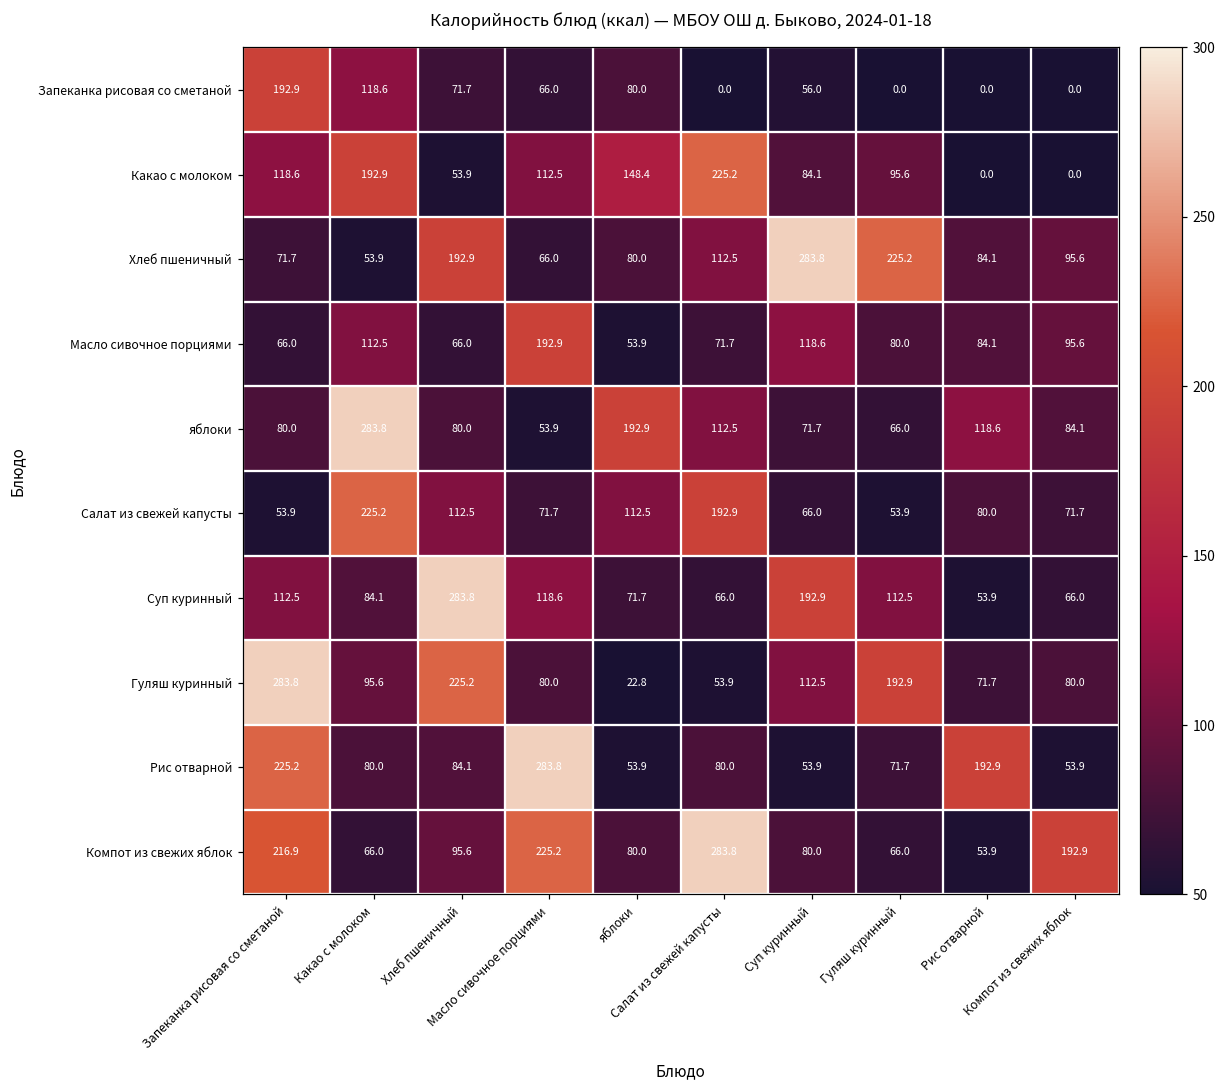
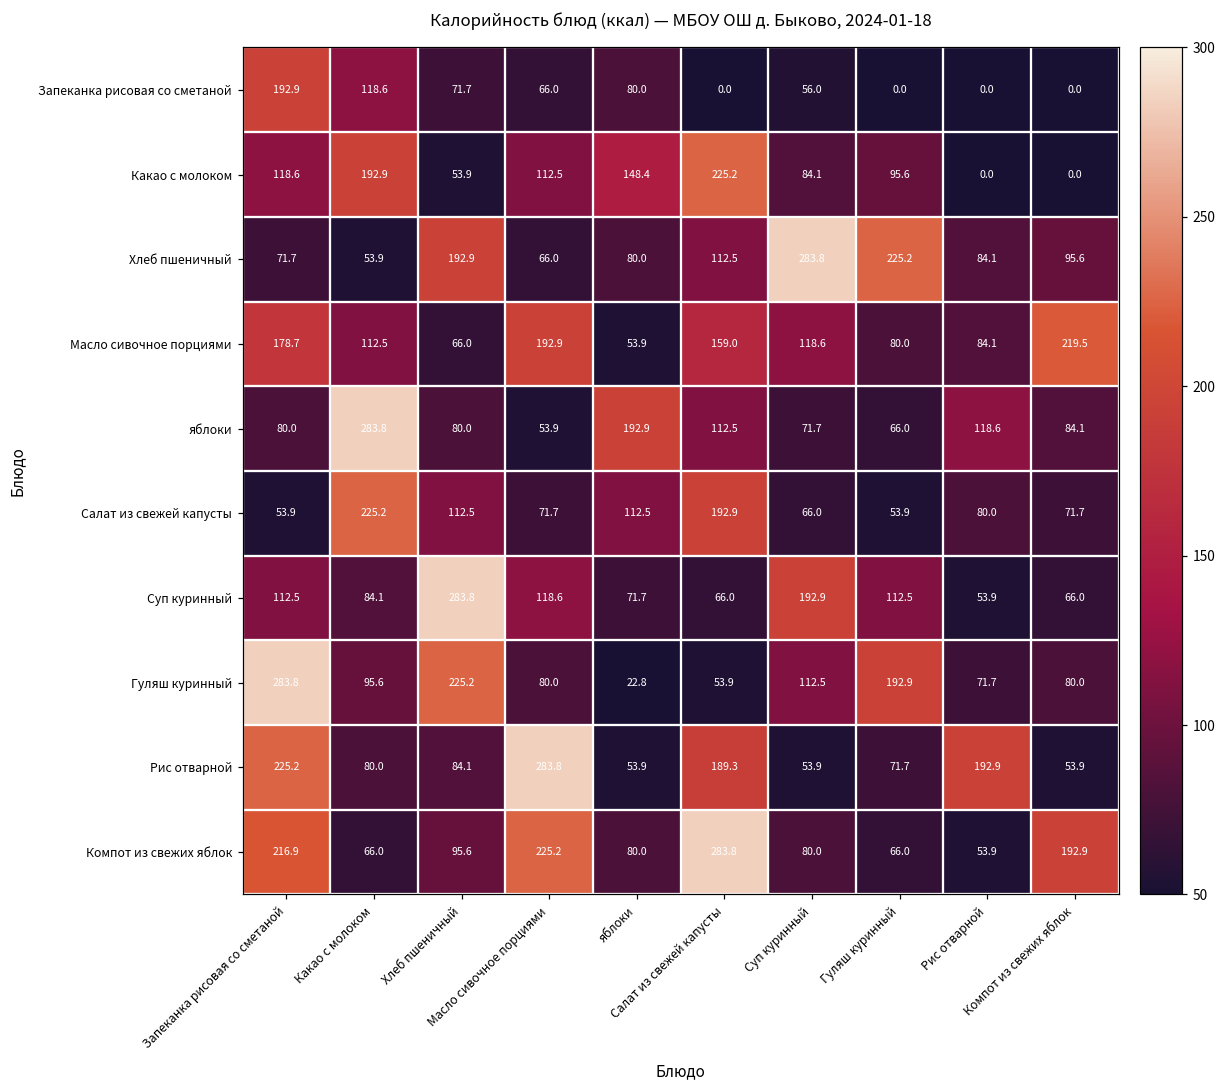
  {
    "Запеканка рисовая со сметаной": {
      "Запеканка рисовая со сметаной": 192.9,
      "Какао с молоком": 118.6,
      "Хлеб пшеничный": 71.7,
      "Масло сивочное порциями": 66.0,
      "яблоки": 80.0,
      "Салат из свежей капусты": 0.0,
      "Суп куринный": 56.0,
      "Гуляш куринный": 0.0,
      "Рис отварной": 0.0,
      "Компот из свежих яблок": 0.0
    },
    "Какао с молоком": {
      "Запеканка рисовая со сметаной": 118.6,
      "Какао с молоком": 192.9,
      "Хлеб пшеничный": 53.9,
      "Масло сивочное порциями": 112.5,
      "яблоки": 148.4,
      "Салат из свежей капусты": 225.2,
      "Суп куринный": 84.1,
      "Гуляш куринный": 95.6,
      "Рис отварной": 0.0,
      "Компот из свежих яблок": 0.0
    },
    "Хлеб пшеничный": {
      "Запеканка рисовая со сметаной": 71.7,
      "Какао с молоком": 53.9,
      "Хлеб пшеничный": 192.9,
      "Масло сивочное порциями": 66.0,
      "яблоки": 80.0,
      "Салат из свежей капусты": 112.5,
      "Суп куринный": 283.8,
      "Гуляш куринный": 225.2,
      "Рис отварной": 84.1,
      "Компот из свежих яблок": 95.6
    },
    "Масло сивочное порциями": {
-     "Запеканка рисовая со сметаной": 66.0,
+     "Запеканка рисовая со сметаной": 178.7,
      "Какао с молоком": 112.5,
      "Хлеб пшеничный": 66.0,
      "Масло сивочное порциями": 192.9,
      "яблоки": 53.9,
-     "Салат из свежей капусты": 71.7,
+     "Салат из свежей капусты": 159.0,
      "Суп куринный": 118.6,
      "Гуляш куринный": 80.0,
      "Рис отварной": 84.1,
-     "Компот из свежих яблок": 95.6
+     "Компот из свежих яблок": 219.5
    },
    "яблоки": {
      "Запеканка рисовая со сметаной": 80.0,
      "Какао с молоком": 283.8,
      "Хлеб пшеничный": 80.0,
      "Масло сивочное порциями": 53.9,
      "яблоки": 192.9,
      "Салат из свежей капусты": 112.5,
      "Суп куринный": 71.7,
      "Гуляш куринный": 66.0,
      "Рис отварной": 118.6,
      "Компот из свежих яблок": 84.1
    },
    "Салат из свежей капусты": {
      "Запеканка рисовая со сметаной": 53.9,
      "Какао с молоком": 225.2,
      "Хлеб пшеничный": 112.5,
      "Масло сивочное порциями": 71.7,
      "яблоки": 112.5,
      "Салат из свежей капусты": 192.9,
      "Суп куринный": 66.0,
      "Гуляш куринный": 53.9,
      "Рис отварной": 80.0,
      "Компот из свежих яблок": 71.7
    },
    "Суп куринный": {
      "Запеканка рисовая со сметаной": 112.5,
      "Какао с молоком": 84.1,
      "Хлеб пшеничный": 283.8,
      "Масло сивочное порциями": 118.6,
      "яблоки": 71.7,
      "Салат из свежей капусты": 66.0,
      "Суп куринный": 192.9,
      "Гуляш куринный": 112.5,
      "Рис отварной": 53.9,
      "Компот из свежих яблок": 66.0
    },
    "Гуляш куринный": {
      "Запеканка рисовая со сметаной": 283.8,
      "Какао с молоком": 95.6,
      "Хлеб пшеничный": 225.2,
      "Масло сивочное порциями": 80.0,
      "яблоки": 22.8,
      "Салат из свежей капусты": 53.9,
      "Суп куринный": 112.5,
      "Гуляш куринный": 192.9,
      "Рис отварной": 71.7,
      "Компот из свежих яблок": 80.0
    },
    "Рис отварной": {
      "Запеканка рисовая со сметаной": 225.2,
      "Какао с молоком": 80.0,
      "Хлеб пшеничный": 84.1,
      "Масло сивочное порциями": 283.8,
      "яблоки": 53.9,
-     "Салат из свежей капусты": 80.0,
+     "Салат из свежей капусты": 189.3,
      "Суп куринный": 53.9,
      "Гуляш куринный": 71.7,
      "Рис отварной": 192.9,
      "Компот из свежих яблок": 53.9
    },
    "Компот из свежих яблок": {
      "Запеканка рисовая со сметаной": 216.9,
      "Какао с молоком": 66.0,
      "Хлеб пшеничный": 95.6,
      "Масло сивочное порциями": 225.2,
      "яблоки": 80.0,
      "Салат из свежей капусты": 283.8,
      "Суп куринный": 80.0,
      "Гуляш куринный": 66.0,
      "Рис отварной": 53.9,
      "Компот из свежих яблок": 192.9
    }
  }
